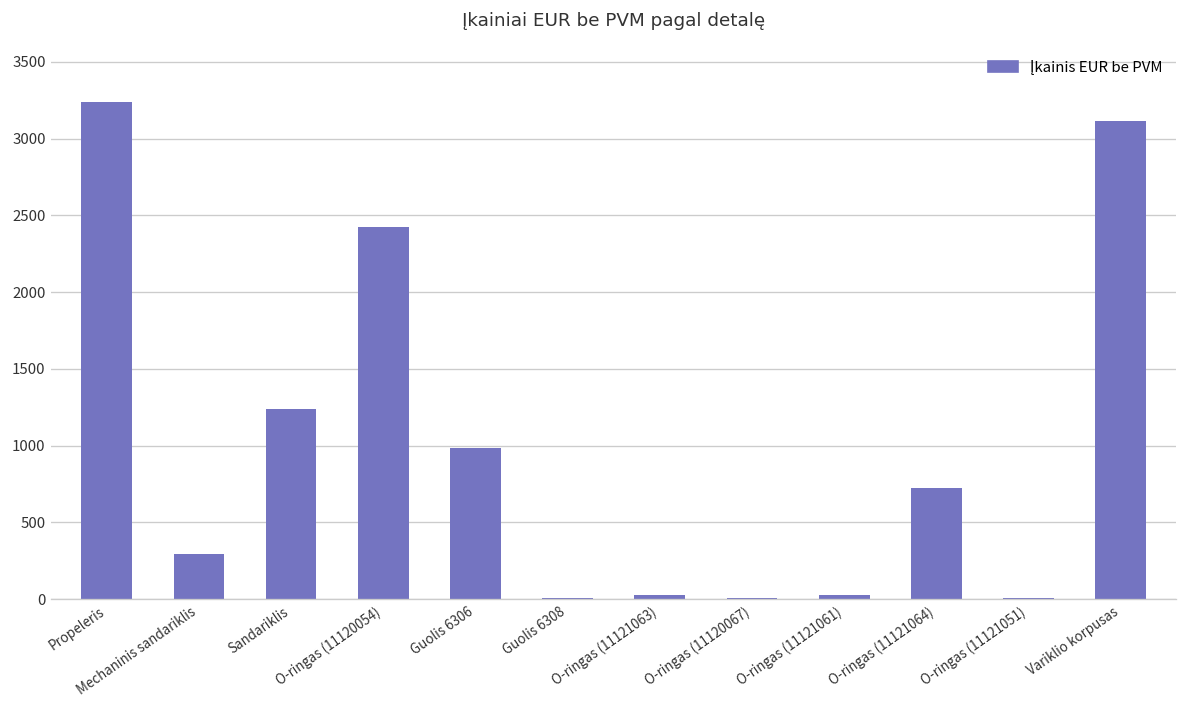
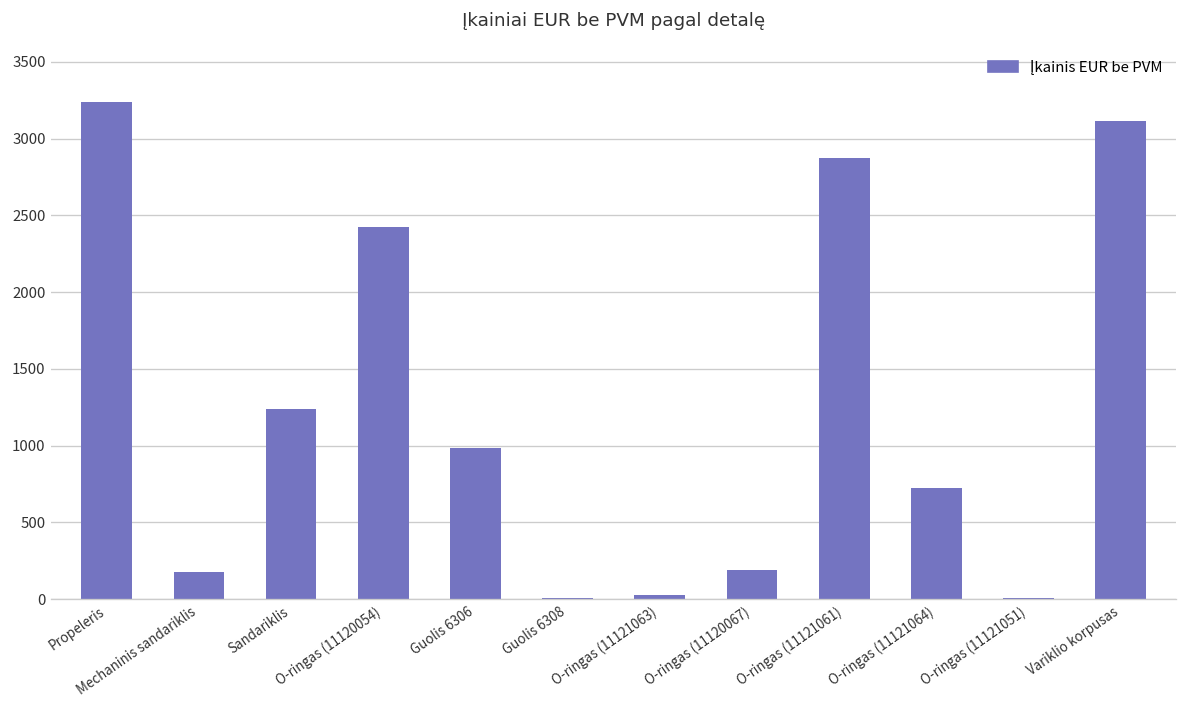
  {
    "Propeleris": 3240,
-   "Mechaninis sandariklis": 300,
+   "Mechaninis sandariklis": 180,
    "Sandariklis": 1240,
    "O-ringas (11120054)": 2430,
    "Guolis 6306": 980,
    "O-ringas (11121063)": 20,
-   "O-ringas (11120067)": 10,
-   "O-ringas (11121061)": 30,
+   "O-ringas (11120067)": 190,
+   "O-ringas (11121061)": 2870,
    "O-ringas (11121064)": 720,
    "Variklio korpusas": 3120
  }
